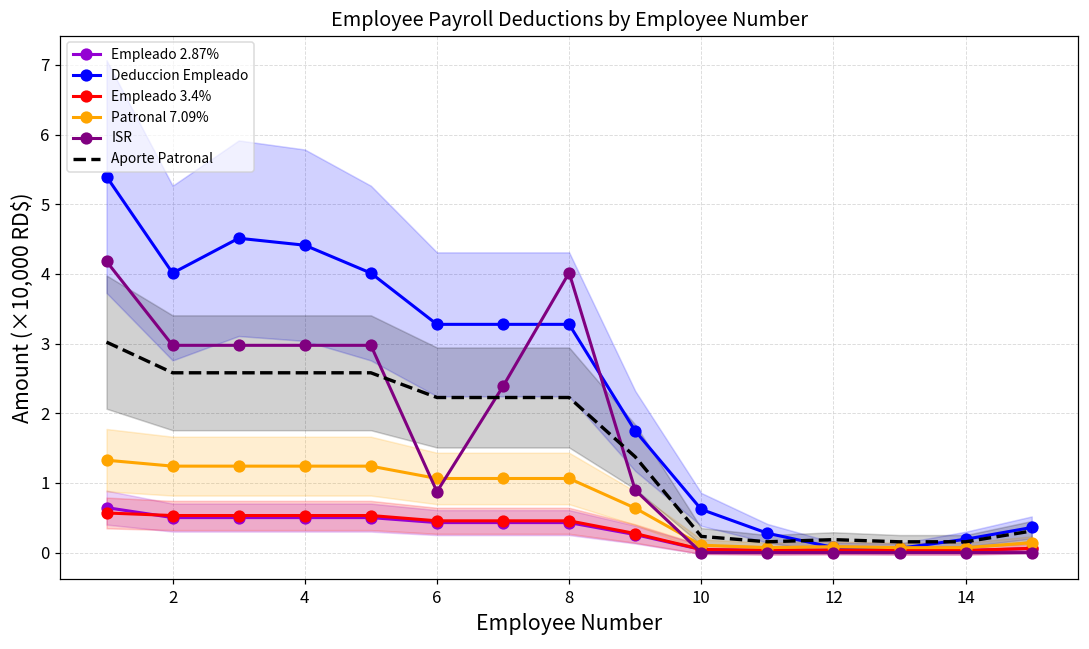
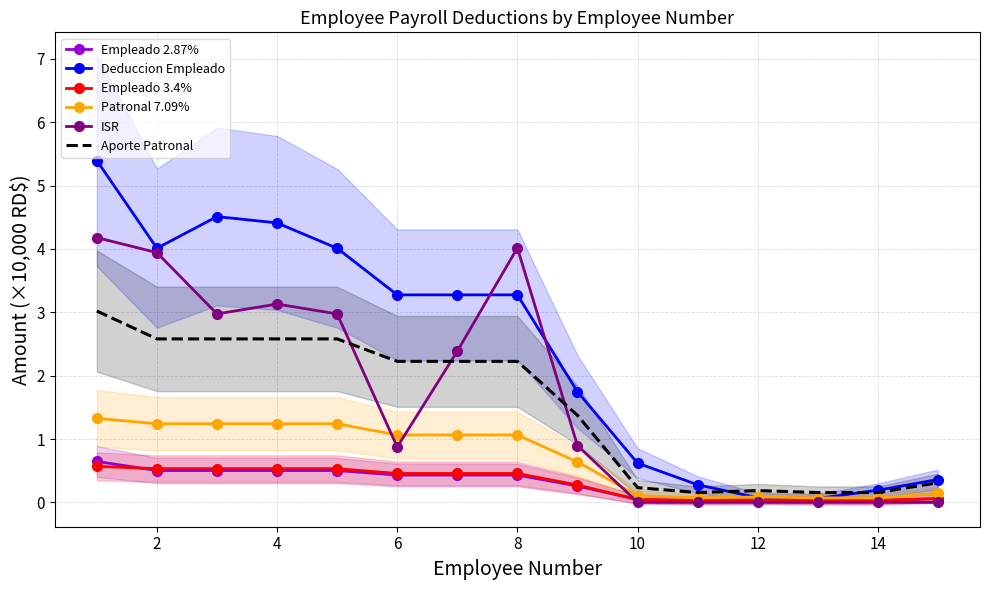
  {
    "ISR": {
-     "2": 3.0,
-     "4": 3.0,
+     "2": 3.9,
+     "4": 3.1,
      "6": 0.9,
      "8": 4.0,
      "10": 0.0
    }
  }
